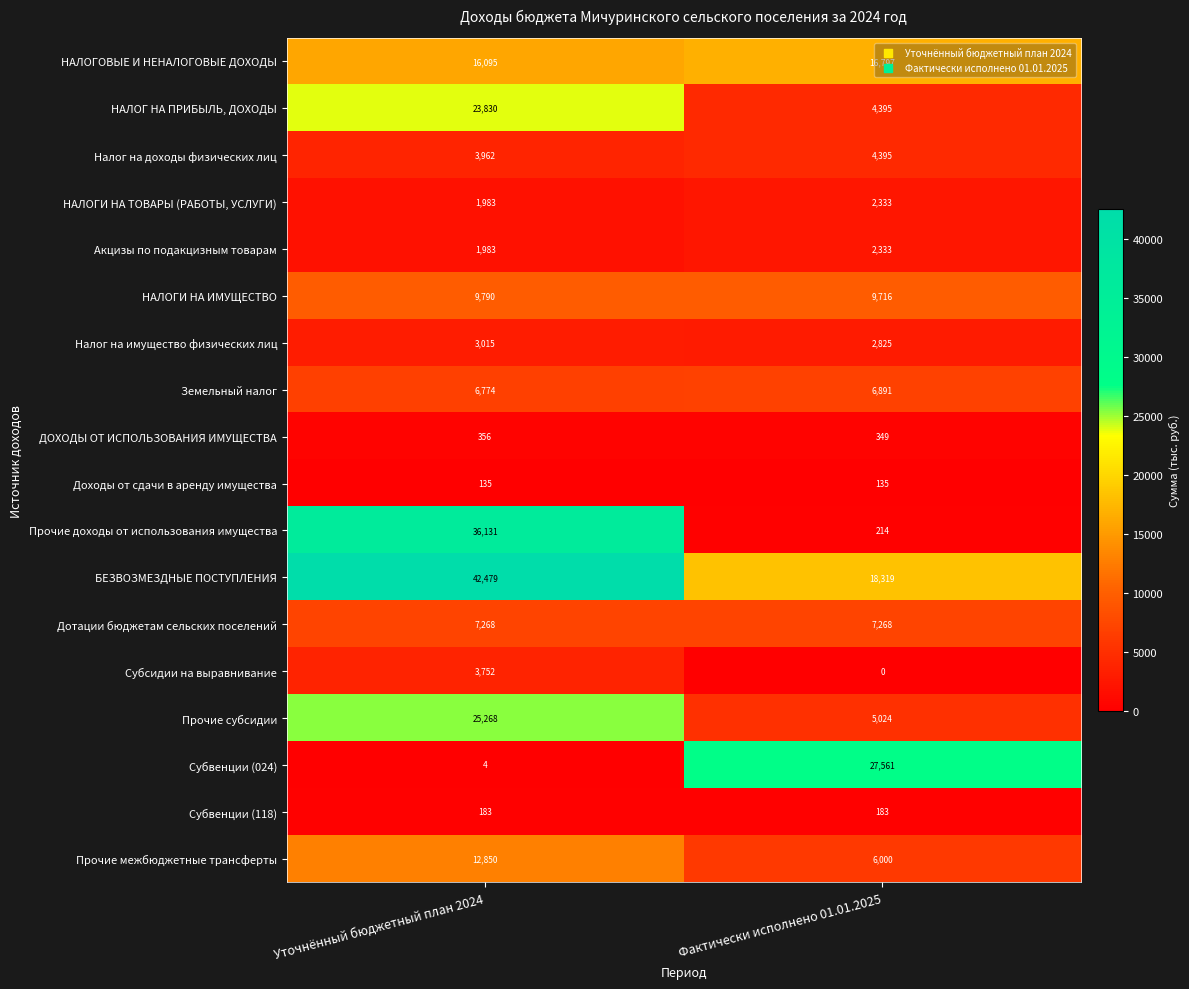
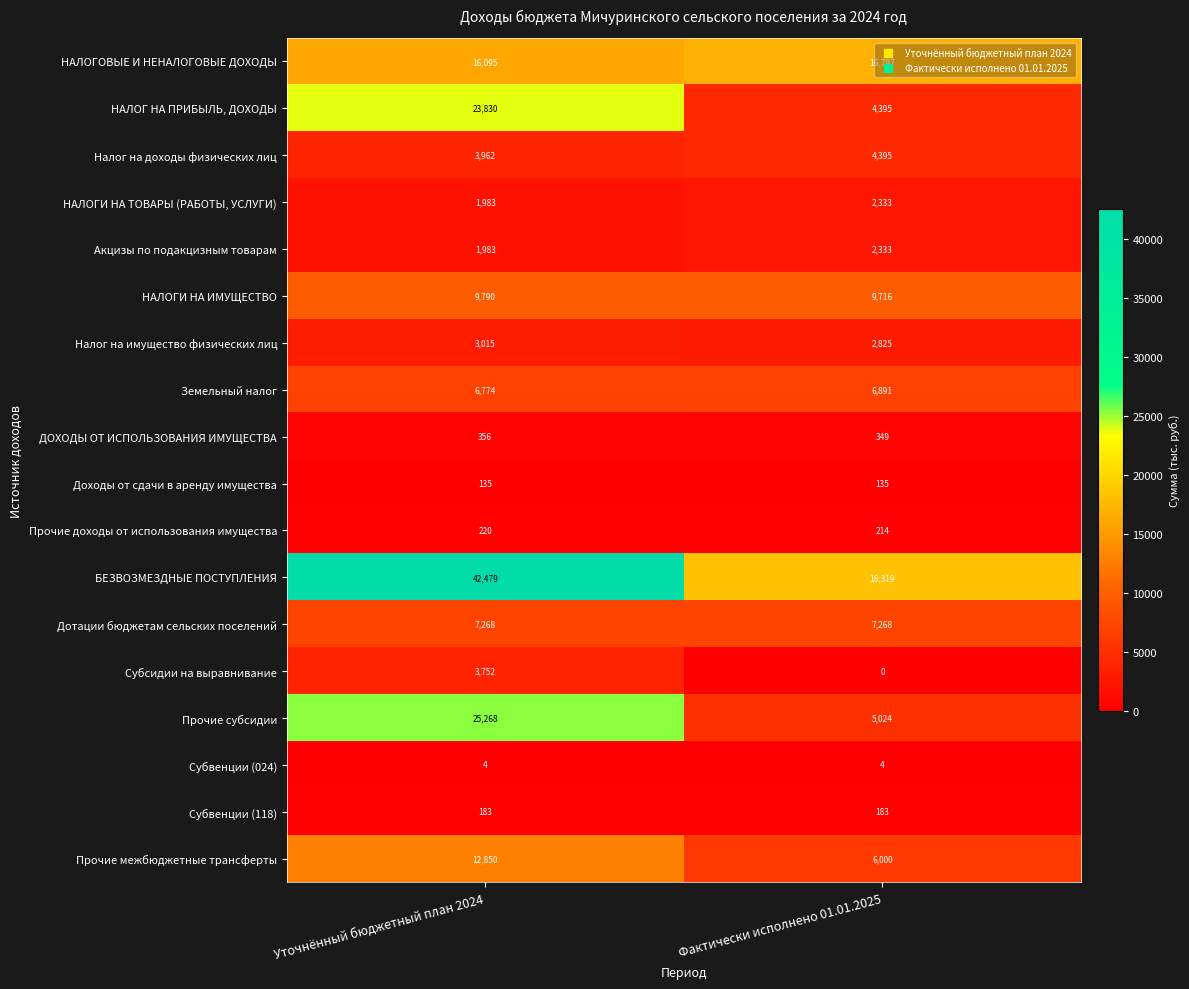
  {
    "НАЛОГОВЫЕ И НЕНАЛОГОВЫЕ ДОХОДЫ": {
      "Уточнённый бюджетный план 2024": "16,095"
    },
    "НАЛОГ НА ПРИБЫЛЬ, ДОХОДЫ": {
      "Уточнённый бюджетный план 2024": "23,830",
      "Фактически исполнено 01.01.2025": "4,395"
    },
    "Налог на доходы физических лиц": {
      "Уточнённый бюджетный план 2024": "3,962",
      "Фактически исполнено 01.01.2025": "4,395"
    },
    "НАЛОГИ НА ТОВАРЫ (РАБОТЫ, УСЛУГИ)": {
      "Уточнённый бюджетный план 2024": "1,983",
      "Фактически исполнено 01.01.2025": "2,333"
    },
    "Акцизы по подакцизным товарам": {
      "Уточнённый бюджетный план 2024": "1,983",
      "Фактически исполнено 01.01.2025": "2,333"
    },
    "НАЛОГИ НА ИМУЩЕСТВО": {
      "Уточнённый бюджетный план 2024": "9,790",
      "Фактически исполнено 01.01.2025": "9,716"
    },
    "Налог на имущество физических лиц": {
      "Уточнённый бюджетный план 2024": "3,015",
      "Фактически исполнено 01.01.2025": "2,825"
    },
    "Земельный налог": {
      "Уточнённый бюджетный план 2024": "6,774",
      "Фактически исполнено 01.01.2025": "6,891"
    },
    "ДОХОДЫ ОТ ИСПОЛЬЗОВАНИЯ ИМУЩЕСТВА": {
      "Уточнённый бюджетный план 2024": "356",
      "Фактически исполнено 01.01.2025": "349"
    },
    "Доходы от сдачи в аренду имущества": {
      "Уточнённый бюджетный план 2024": "135",
      "Фактически исполнено 01.01.2025": "135"
    },
    "Прочие доходы от использования имущества": {
-     "Уточнённый бюджетный план 2024": "36,131",
+     "Уточнённый бюджетный план 2024": "220",
      "Фактически исполнено 01.01.2025": "214"
    },
    "БЕЗВОЗМЕЗДНЫЕ ПОСТУПЛЕНИЯ": {
      "Уточнённый бюджетный план 2024": "42,479",
      "Фактически исполнено 01.01.2025": "18,319"
    },
    "Дотации бюджетам сельских поселений": {
      "Уточнённый бюджетный план 2024": "7,268",
      "Фактически исполнено 01.01.2025": "7,268"
    },
    "Субсидии на выравнивание": {
      "Уточнённый бюджетный план 2024": "3,752",
      "Фактически исполнено 01.01.2025": "0"
    },
    "Прочие субсидии": {
      "Уточнённый бюджетный план 2024": "25,268",
      "Фактически исполнено 01.01.2025": "5,024"
    },
    "Субвенции (024)": {
      "Уточнённый бюджетный план 2024": "4",
-     "Фактически исполнено 01.01.2025": "27,561"
+     "Фактически исполнено 01.01.2025": "4"
    },
    "Субвенции (118)": {
      "Уточнённый бюджетный план 2024": "183",
      "Фактически исполнено 01.01.2025": "183"
    },
    "Прочие межбюджетные трансферты": {
      "Уточнённый бюджетный план 2024": "12,850",
      "Фактически исполнено 01.01.2025": "6,000"
    }
  }
